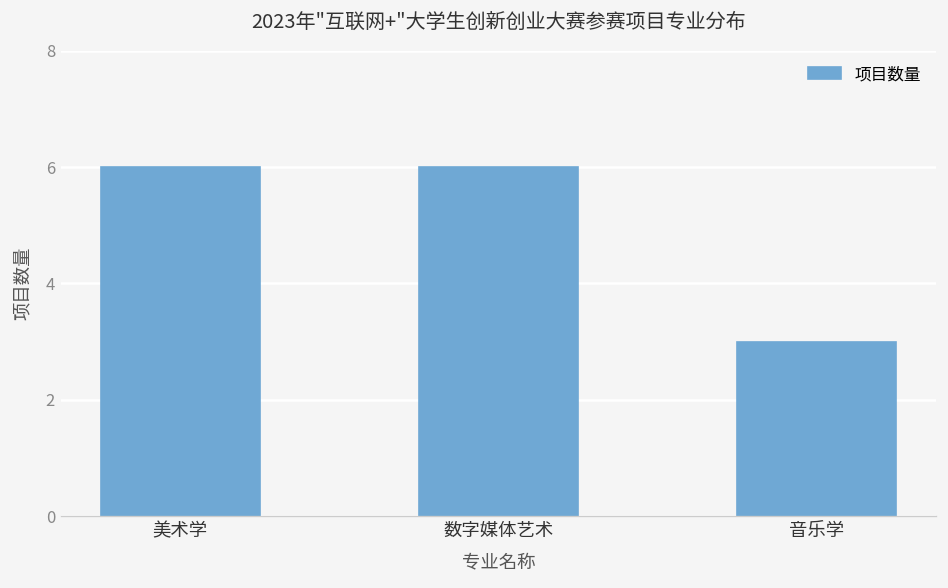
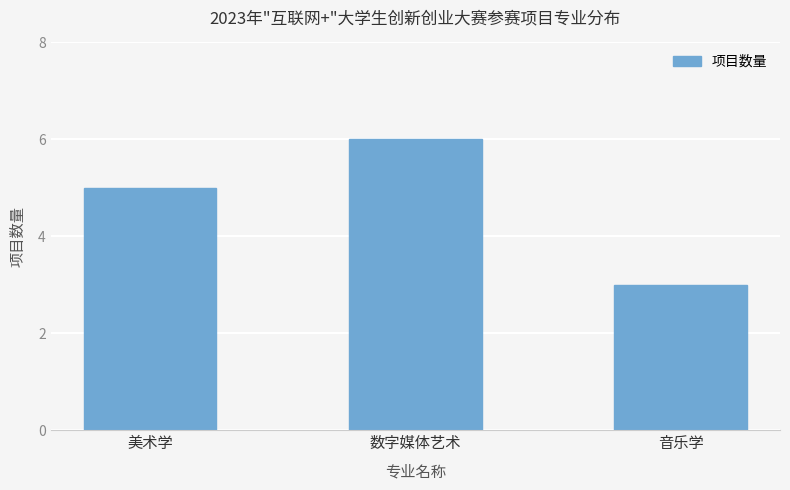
  {
-   "美术学": 6,
+   "美术学": 5,
    "数字媒体艺术": 6,
    "音乐学": 3
  }
